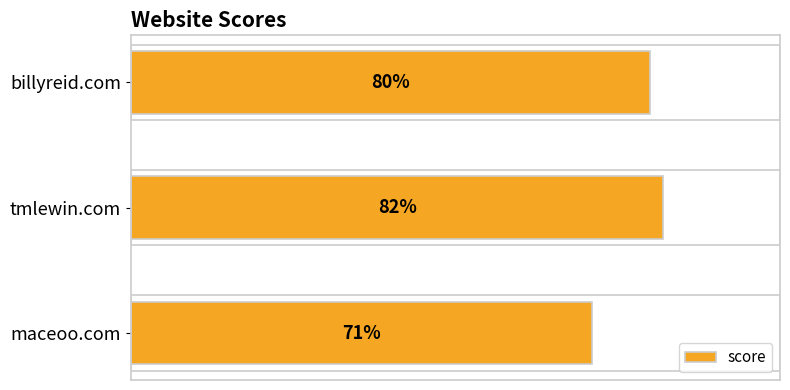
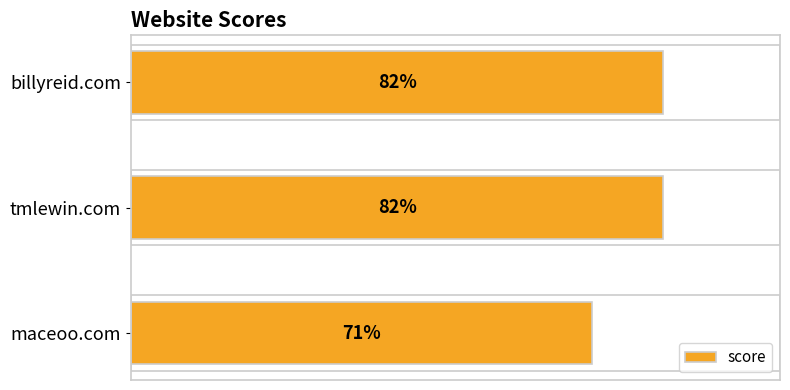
  {
-   "billyreid.com": "80%",
+   "billyreid.com": "82%",
    "tmlewin.com": "82%",
    "maceoo.com": "71%"
  }
